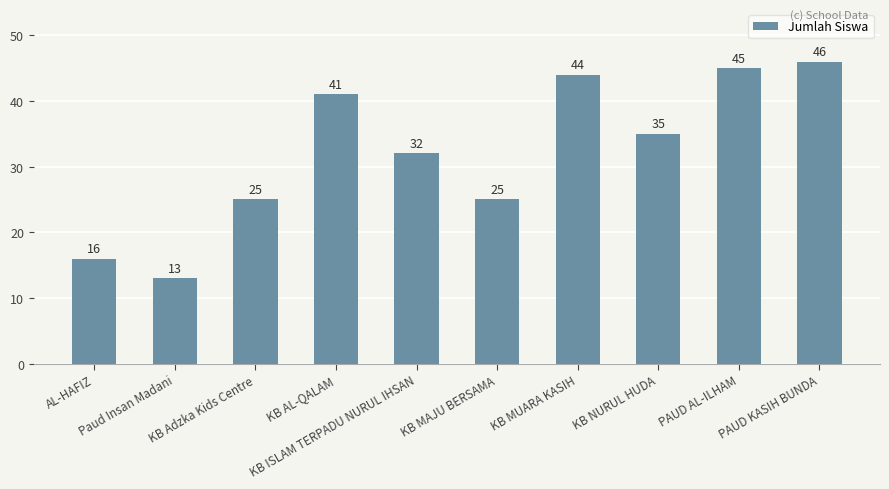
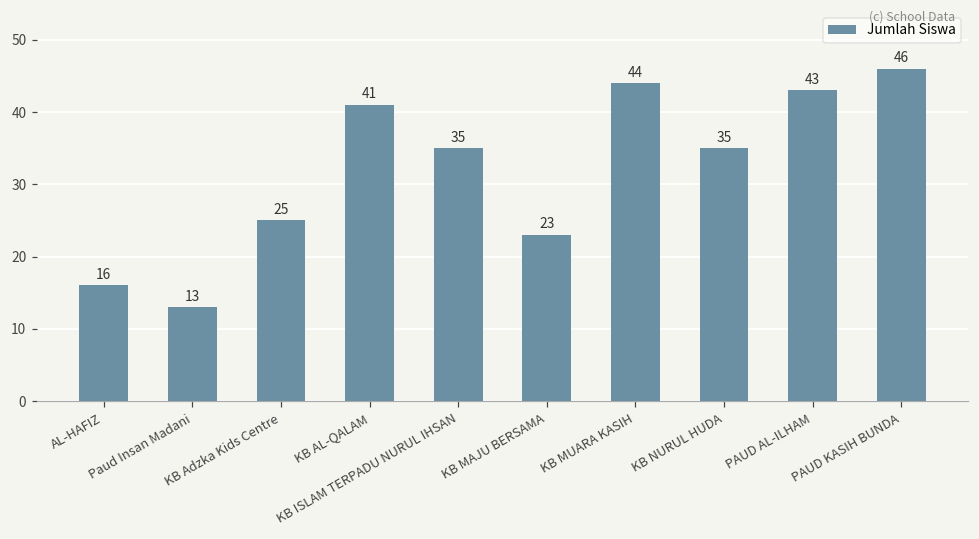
  {
    "AL-HAFIZ": 16,
    "Paud Insan Madani": 13,
    "KB Adzka Kids Centre": 25,
    "KB AL-QALAM": 41,
-   "KB ISLAM TERPADU NURUL IHSAN": 32,
-   "KB MAJU BERSAMA": 25,
+   "KB ISLAM TERPADU NURUL IHSAN": 35,
+   "KB MAJU BERSAMA": 23,
    "KB MUARA KASIH": 44,
    "KB NURUL HUDA": 35,
-   "PAUD AL-ILHAM": 45,
+   "PAUD AL-ILHAM": 43,
    "PAUD KASIH BUNDA": 46
  }
